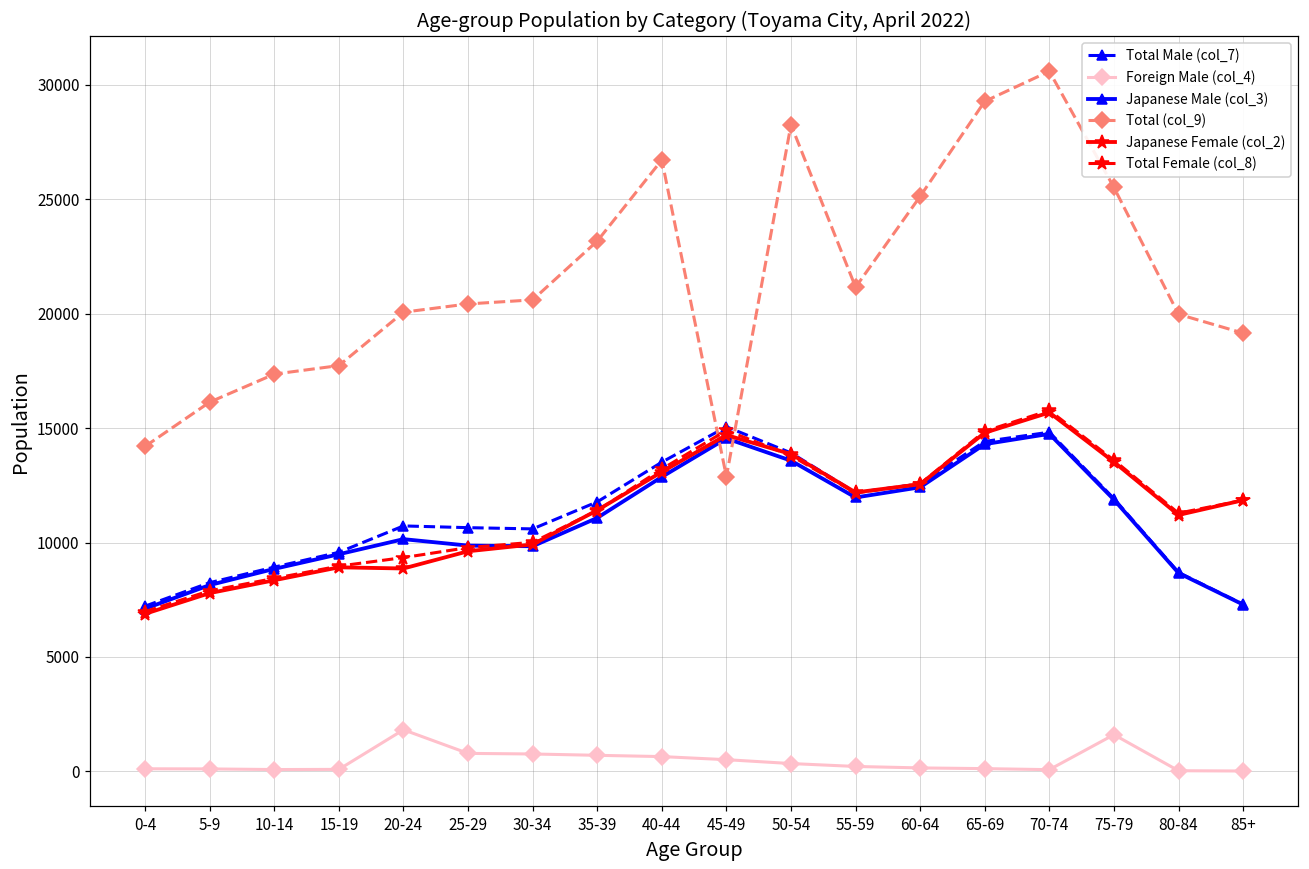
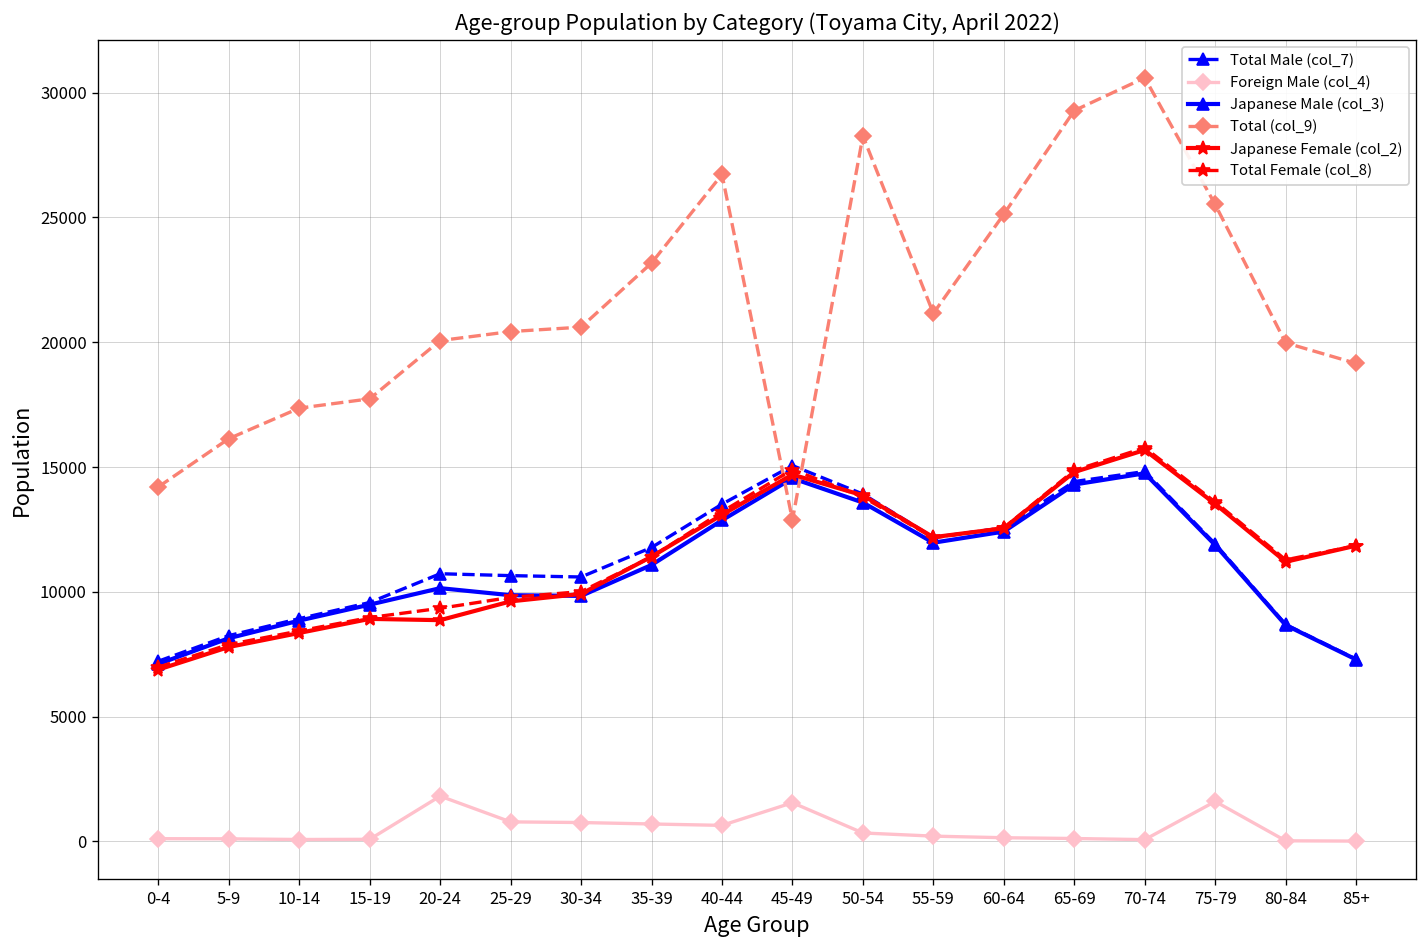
  {
    "Foreign Male (col_4)": {
      "0-4": 100,
      "5-9": 100,
      "10-14": 100,
      "15-19": 100,
      "20-24": 1800,
      "25-29": 800,
      "30-34": 800,
      "35-39": 700,
      "40-44": 600,
-     "45-49": 500,
+     "45-49": 1600,
      "50-54": 300,
      "55-59": 200,
      "60-64": 100,
      "65-69": 100,
      "70-74": 100,
      "75-79": 1600,
      "80-84": 0,
      "85+": 0
    },
    "Total (col_9)": {
      "0-4": 14200,
      "5-9": 16100,
      "10-14": 17400,
      "15-19": 17700,
      "20-24": 20100,
      "25-29": 20400,
      "30-34": 20600,
      "35-39": 23200,
      "40-44": 26700,
      "45-49": 12900,
      "50-54": 28300,
      "55-59": 21200,
      "60-64": 25100,
      "65-69": 29300,
      "70-74": 30600,
      "75-79": 25500,
      "80-84": 20000,
      "85+": 19200
    }
  }
